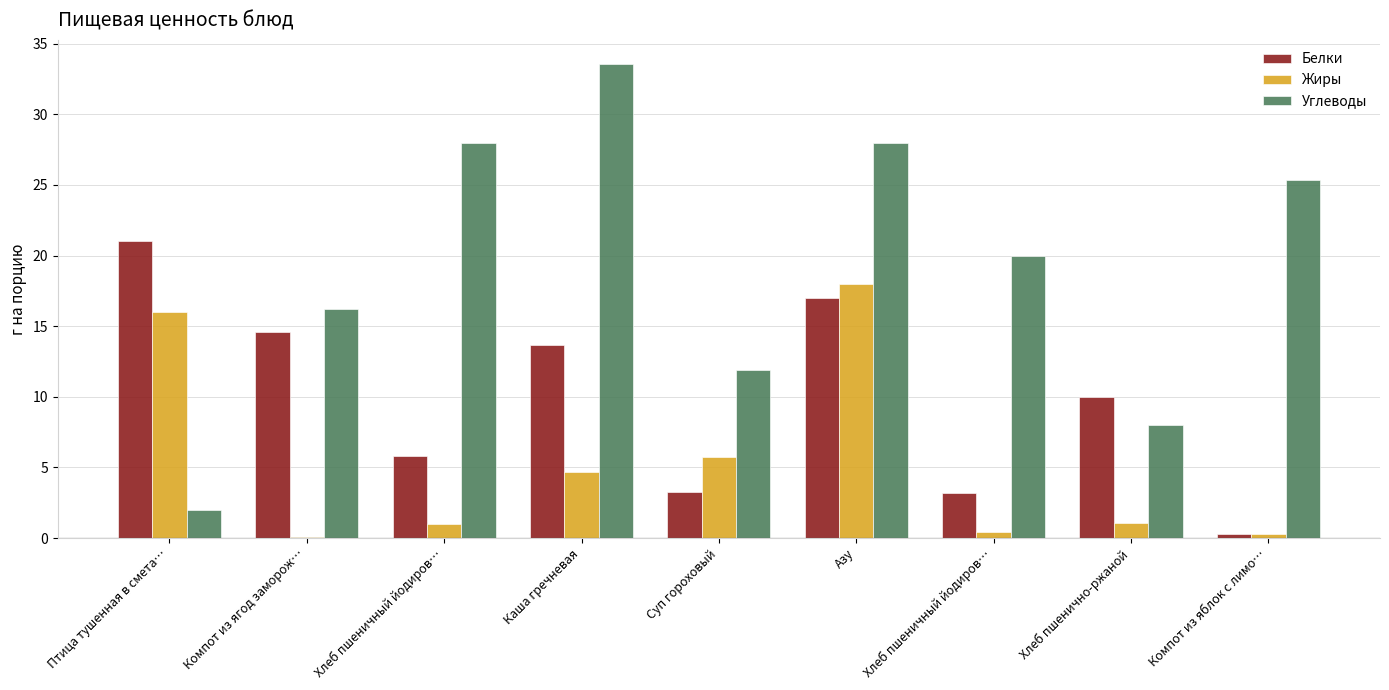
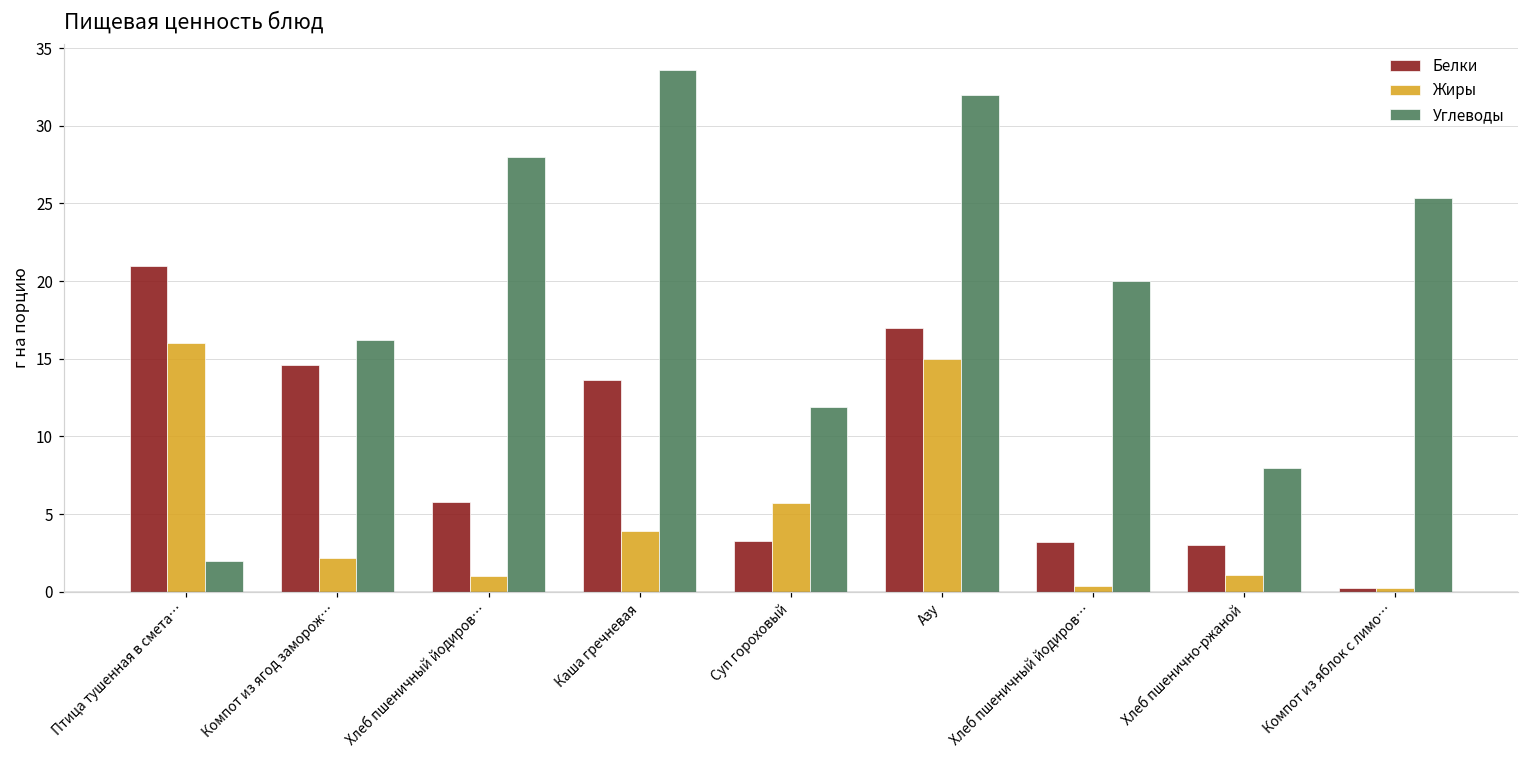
  {
    "Белки": {
      "Птица тушенная в смета…": 21,
      "Компот из ягод заморож…": 14.6,
      "Каша гречневая": 13.7,
      "Суп гороховый": 3.3,
      "Азу": 17,
-     "Хлеб пшенично-ржаной": 10,
+     "Хлеб пшенично-ржаной": 3,
      "Компот из яблок с лимо…": 0.3
    },
    "Жиры": {
      "Птица тушенная в смета…": 16.0,
-     "Компот из ягод заморож…": 0.1,
-     "Каша гречневая": 4.7,
+     "Компот из ягод заморож…": 2.2,
+     "Каша гречневая": 3.9,
      "Суп гороховый": 5.7,
-     "Азу": 18,
+     "Азу": 15,
      "Хлеб пшенично-ржаной": 1.1,
      "Компот из яблок с лимо…": 0.3
    },
    "Углеводы": {
      "Птица тушенная в смета…": 2,
      "Компот из ягод заморож…": 16.2,
      "Каша гречневая": 33.6,
      "Суп гороховый": 12,
-     "Азу": 28,
+     "Азу": 32,
      "Хлеб пшенично-ржаной": 8,
      "Компот из яблок с лимо…": 25.4
    }
  }
